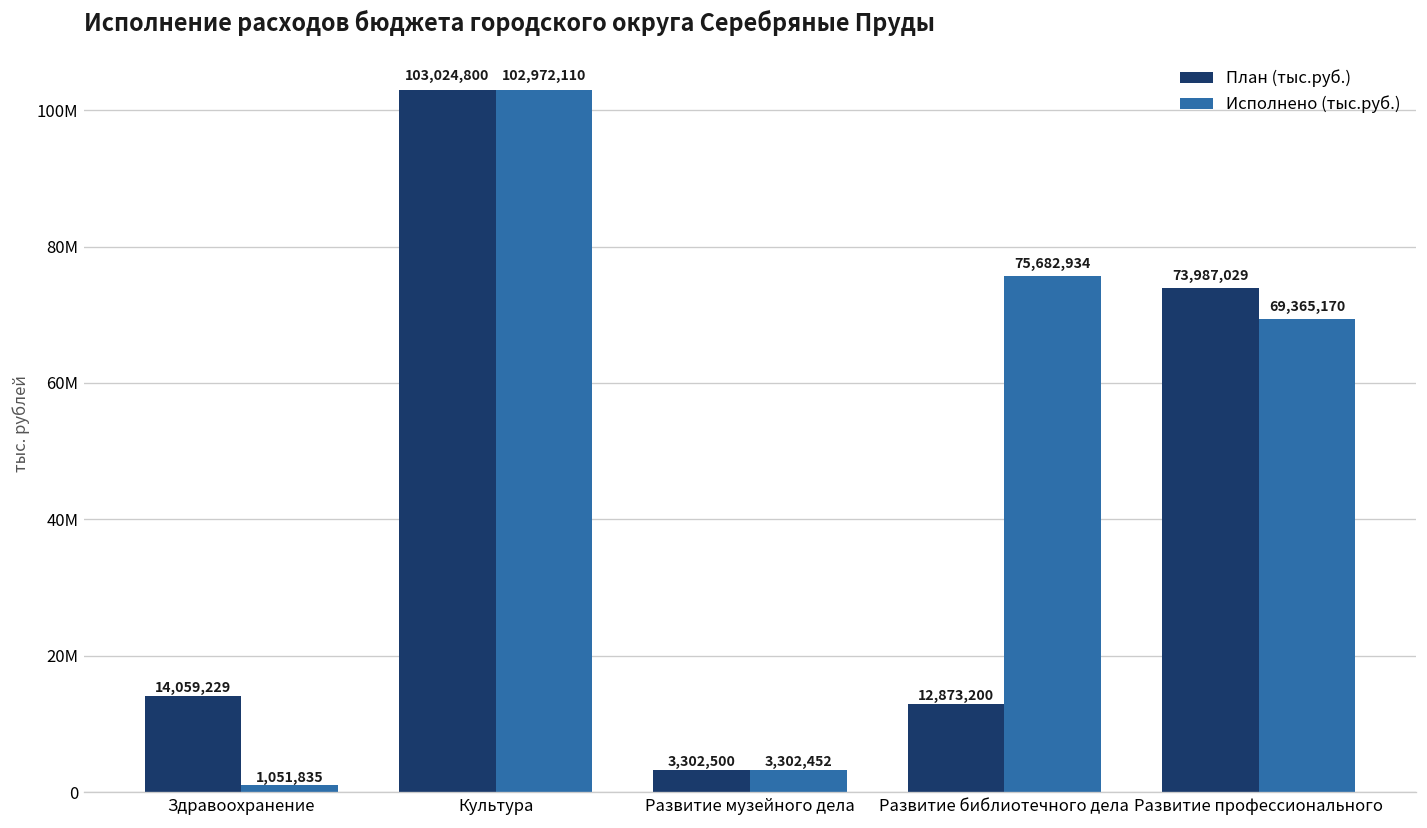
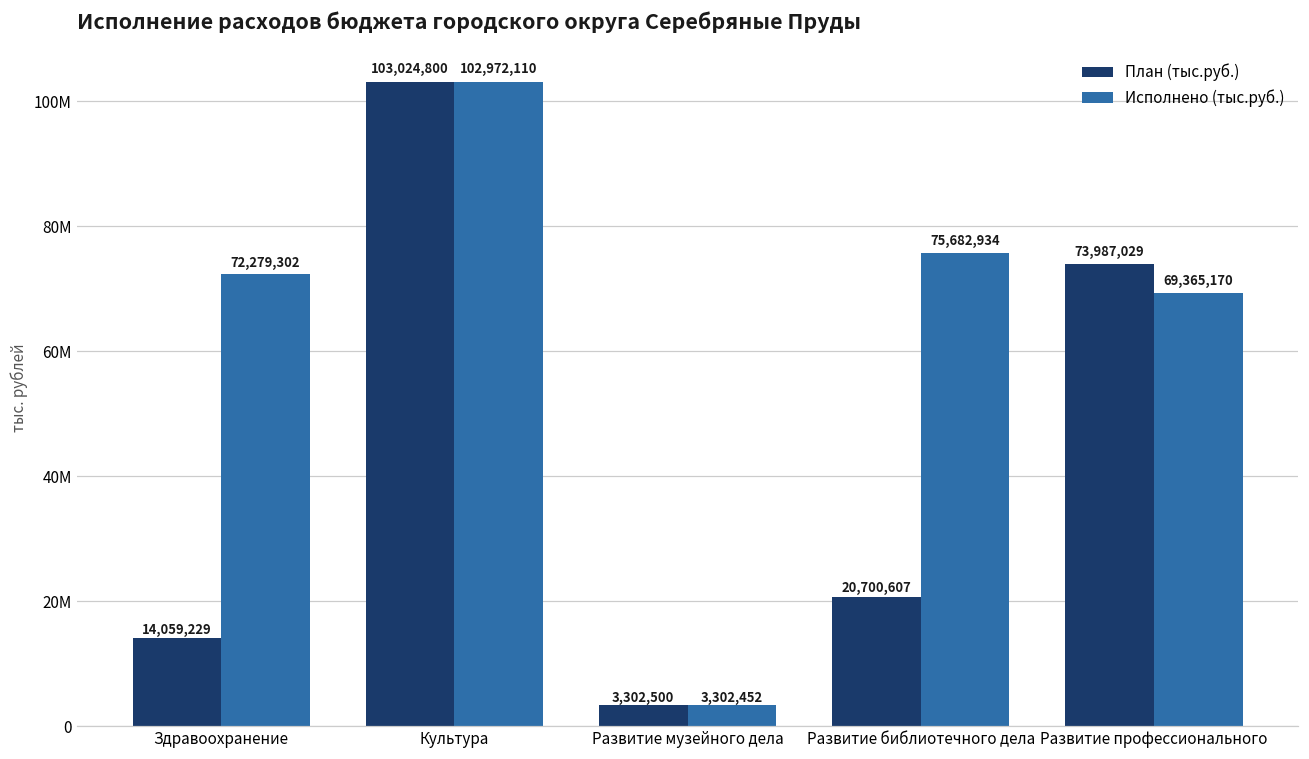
  {
    "План (тыс.руб.)": {
      "Здравоохранение": "14,059,229",
      "Культура": "103,024,800",
      "Развитие музейного дела": "3,302,500",
-     "Развитие библиотечного дела": "12,873,200",
+     "Развитие библиотечного дела": "20,700,607",
      "Развитие профессионального": "73,987,029"
    },
    "Исполнено (тыс.руб.)": {
-     "Здравоохранение": "1,051,835",
+     "Здравоохранение": "72,279,302",
      "Культура": "102,972,110",
      "Развитие музейного дела": "3,302,452",
      "Развитие библиотечного дела": "75,682,934",
      "Развитие профессионального": "69,365,170"
    }
  }
